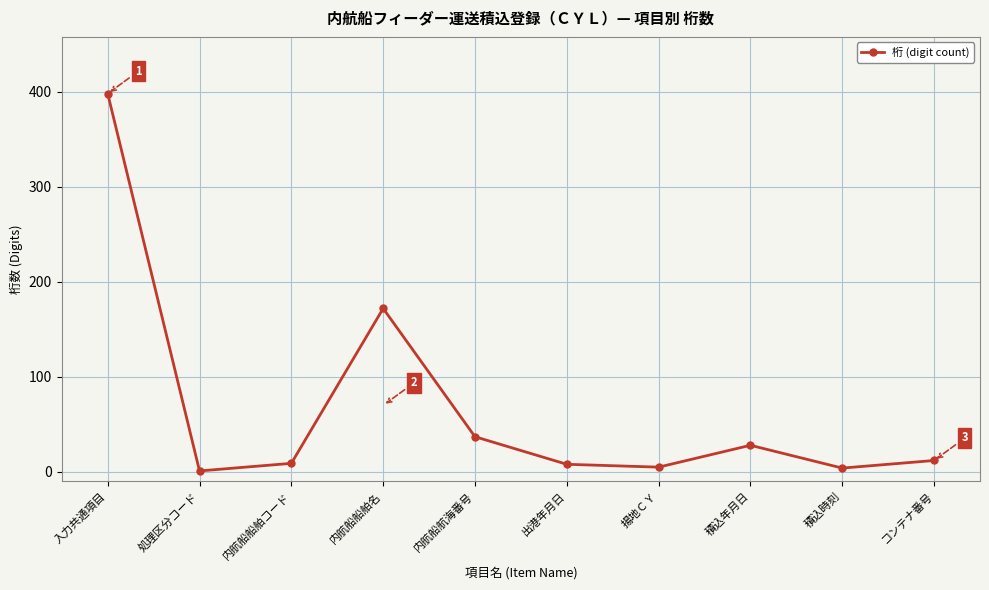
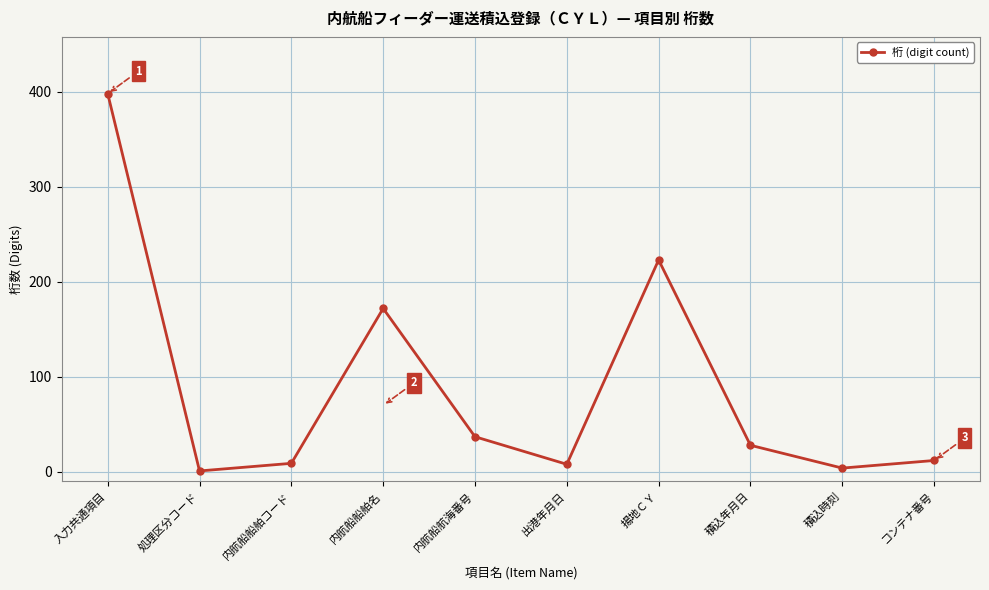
  {
    "入力共通項目": 400,
    "処理区分コード": 0,
    "内航船船舶コード": 10,
    "内航船船舶名": 170,
    "内航船航海番号": 40,
    "出港年月日": 10,
-   "揚地ＣＹ": 10,
+   "揚地ＣＹ": 220,
    "積込年月日": 30,
    "積込時刻": 0,
    "コンテナ番号": 10
  }
